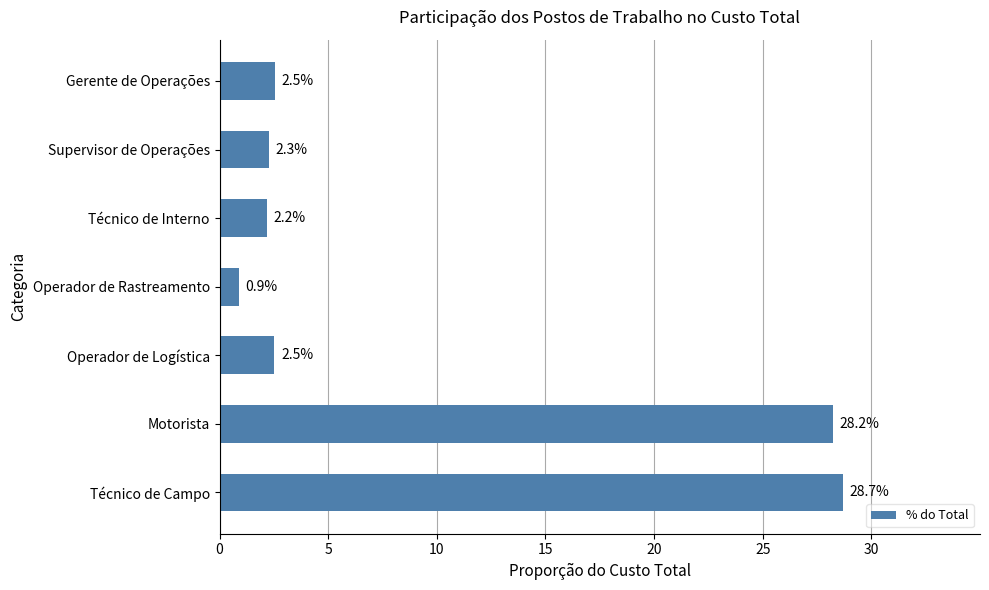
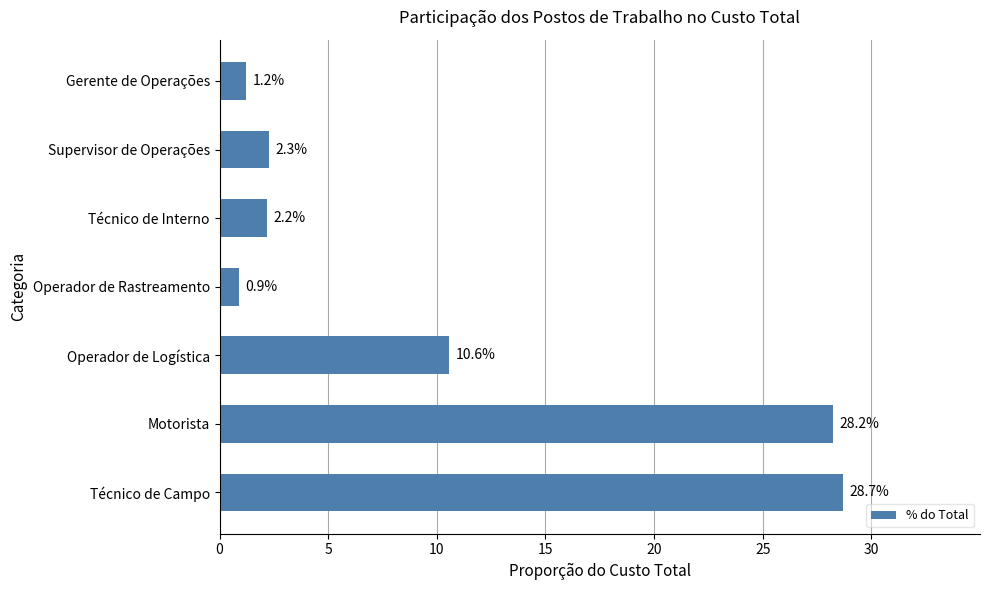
  {
-   "Gerente de Operações": "2.5%",
+   "Gerente de Operações": "1.2%",
    "Supervisor de Operações": "2.3%",
    "Técnico de Interno": "2.2%",
    "Operador de Rastreamento": "0.9%",
-   "Operador de Logística": "2.5%",
+   "Operador de Logística": "10.6%",
    "Motorista": "28.2%",
    "Técnico de Campo": "28.7%"
  }
